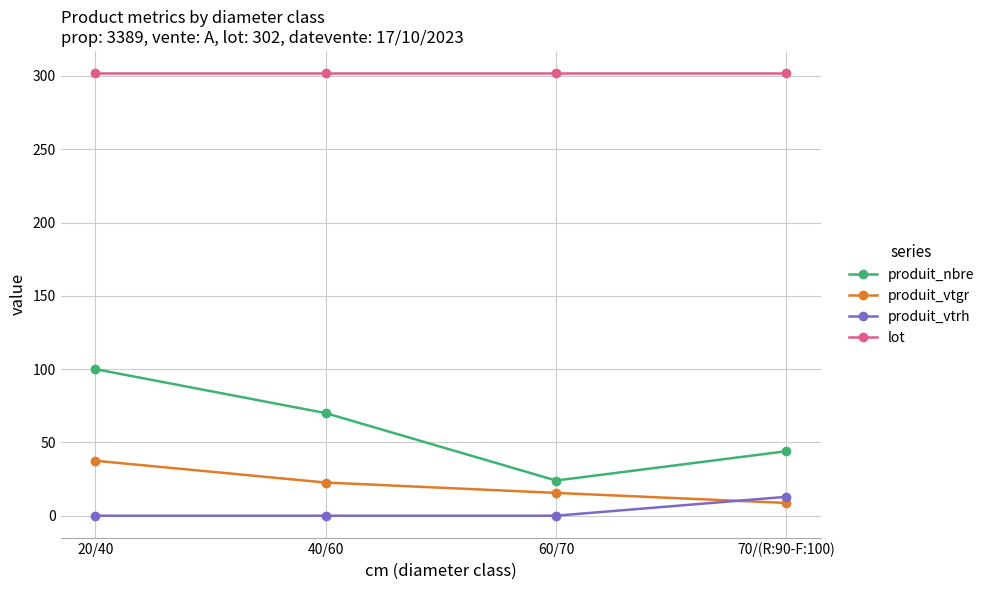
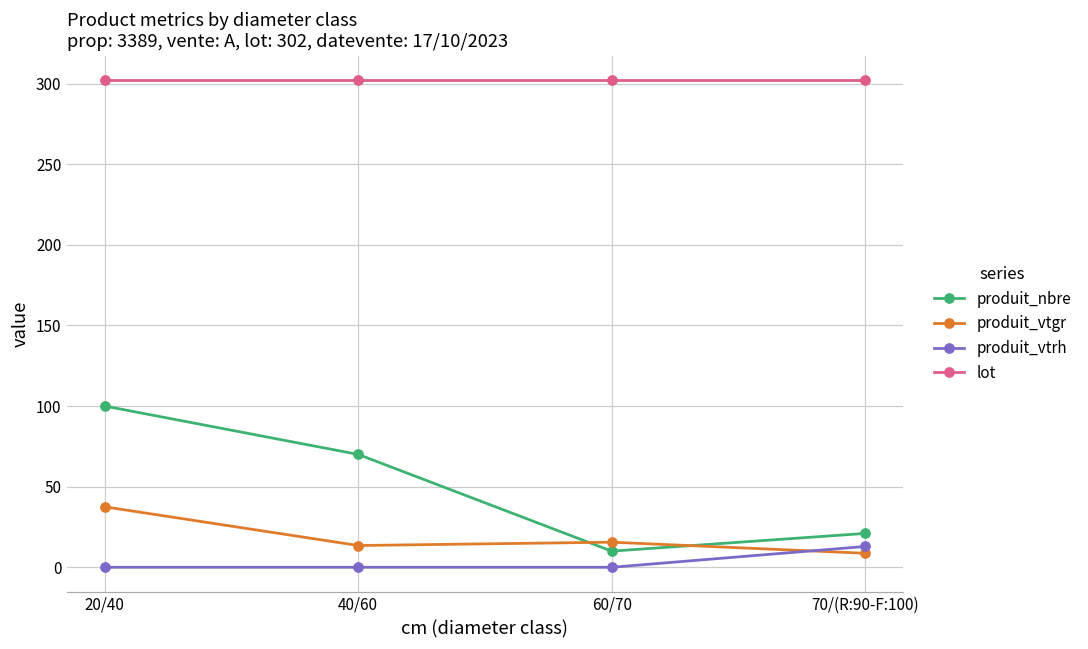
  {
    "produit_nbre": {
      "20/40": 100,
      "40/60": 70,
-     "60/70": 24,
-     "70/(R:90-F:100)": 44
+     "60/70": 10,
+     "70/(R:90-F:100)": 21
    },
    "produit_vtgr": {
      "20/40": 37,
-     "40/60": 23,
+     "40/60": 13,
      "60/70": 16,
      "70/(R:90-F:100)": 9
    },
    "produit_vtrh": {
      "20/40": 0,
      "40/60": 0,
      "60/70": 0,
      "70/(R:90-F:100)": 13
    },
    "lot": {
      "20/40": 302,
      "40/60": 302,
      "60/70": 302,
      "70/(R:90-F:100)": 302
    }
  }
